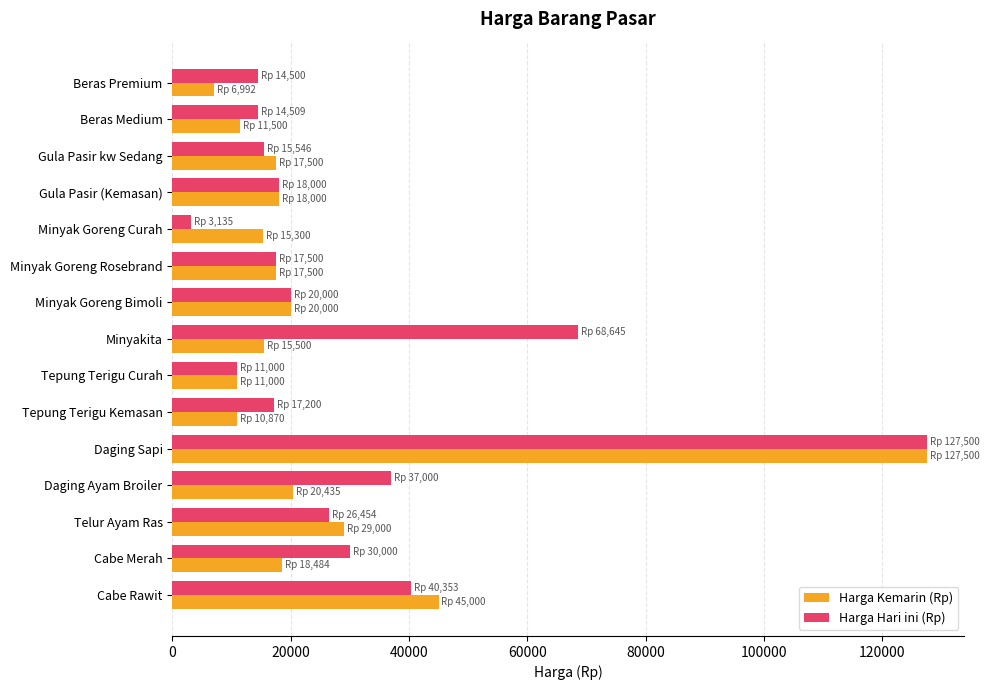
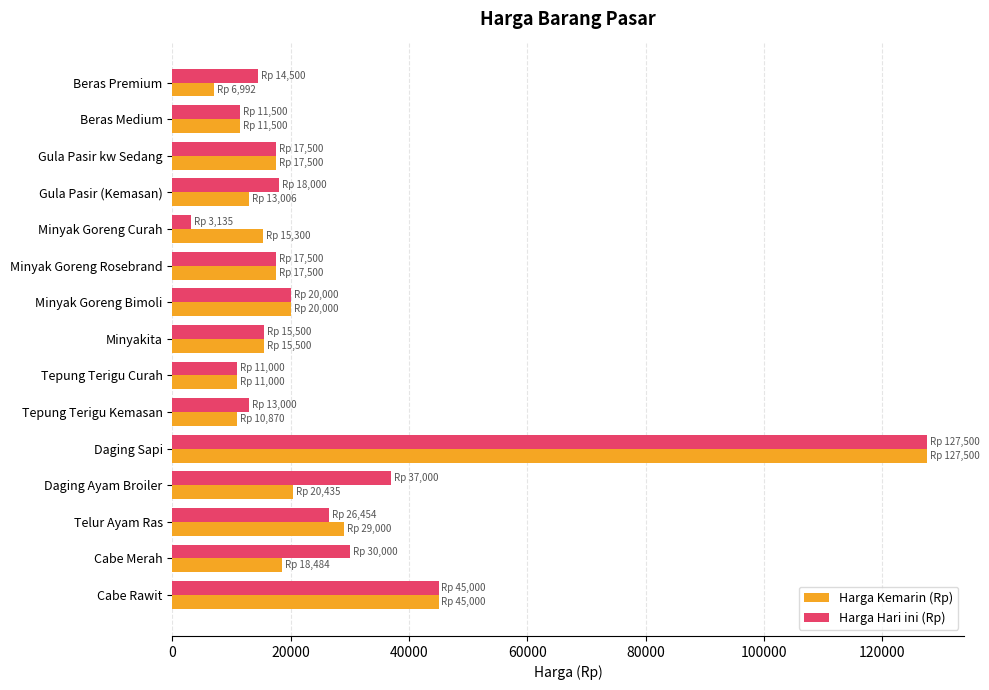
  {
    "Harga Kemarin (Rp)": {
      "Beras Premium": "6,992",
      "Beras Medium": "11,500",
      "Gula Pasir kw Sedang": "17,500",
-     "Gula Pasir (Kemasan)": "18,000",
+     "Gula Pasir (Kemasan)": "13,006",
      "Minyak Goreng Curah": "15,300",
      "Minyak Goreng Rosebrand": "17,500",
      "Minyak Goreng Bimoli": "20,000",
      "Minyakita": "15,500",
      "Tepung Terigu Curah": "11,000",
      "Tepung Terigu Kemasan": "10,870",
      "Daging Sapi": "127,500",
      "Daging Ayam Broiler": "20,435",
      "Telur Ayam Ras": "29,000",
      "Cabe Merah": "18,484",
      "Cabe Rawit": "45,000"
    },
    "Harga Hari ini (Rp)": {
      "Beras Premium": "14,500",
-     "Beras Medium": "14,509",
-     "Gula Pasir kw Sedang": "15,546",
+     "Beras Medium": "11,500",
+     "Gula Pasir kw Sedang": "17,500",
      "Gula Pasir (Kemasan)": "18,000",
      "Minyak Goreng Curah": "3,135",
      "Minyak Goreng Rosebrand": "17,500",
      "Minyak Goreng Bimoli": "20,000",
-     "Minyakita": "68,645",
+     "Minyakita": "15,500",
      "Tepung Terigu Curah": "11,000",
-     "Tepung Terigu Kemasan": "17,200",
+     "Tepung Terigu Kemasan": "13,000",
      "Daging Sapi": "127,500",
      "Daging Ayam Broiler": "37,000",
      "Telur Ayam Ras": "26,454",
      "Cabe Merah": "30,000",
-     "Cabe Rawit": "40,353"
+     "Cabe Rawit": "45,000"
    }
  }
